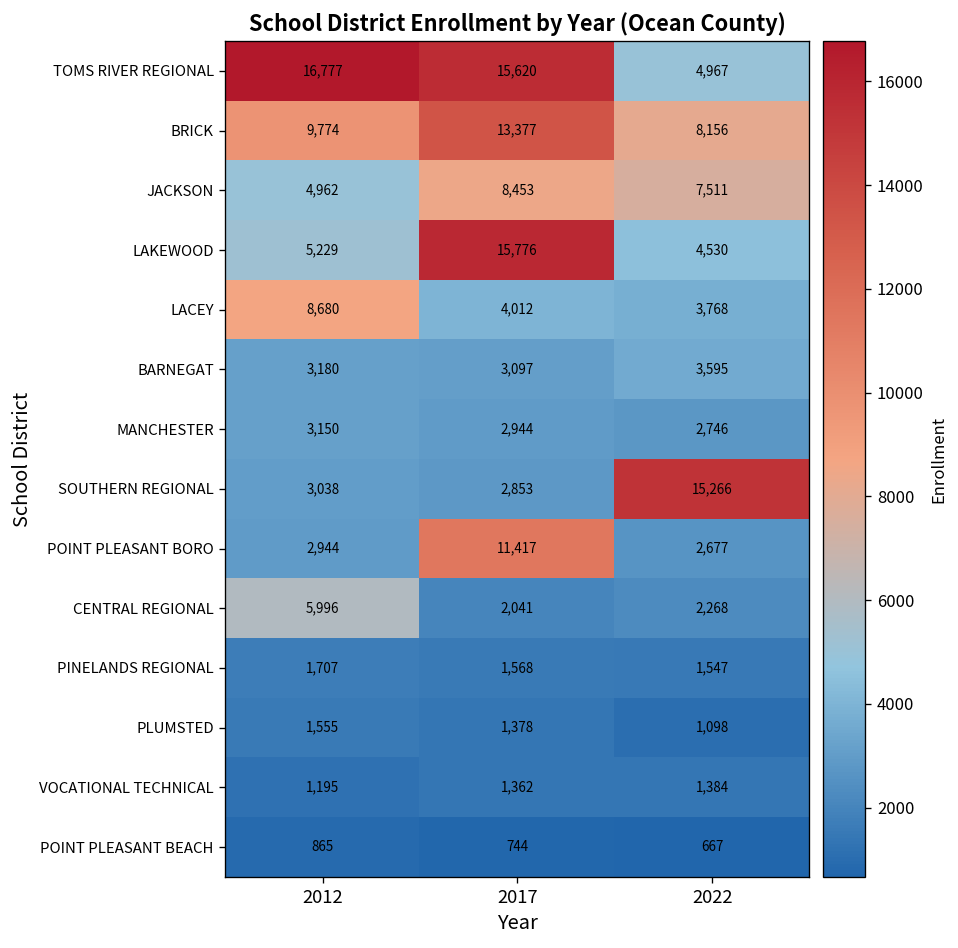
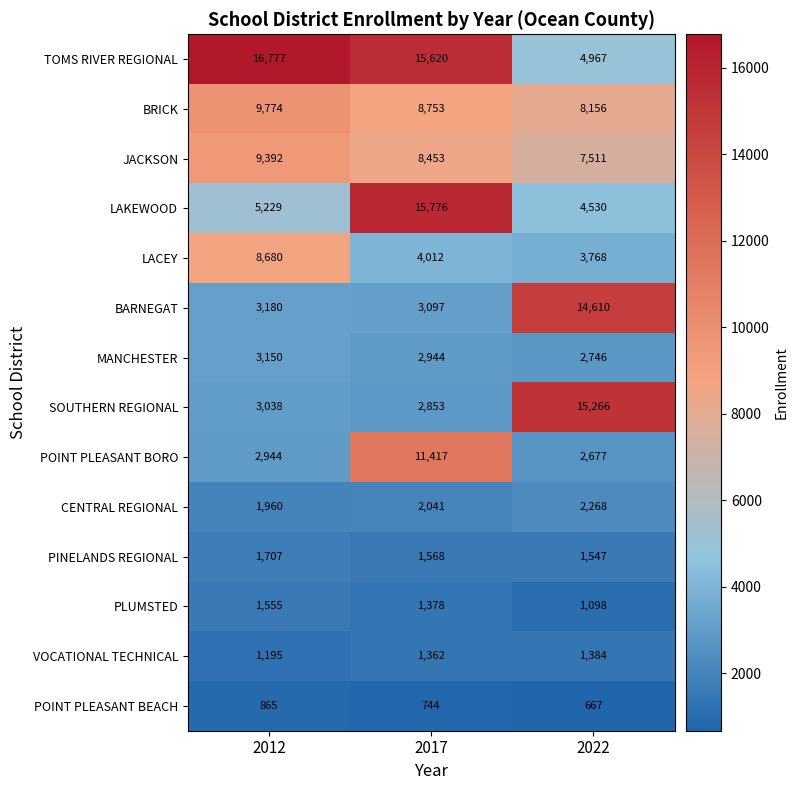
  {
    "TOMS RIVER REGIONAL": {
      "2012": "16,777",
      "2017": "15,620",
      "2022": "4,967"
    },
    "BRICK": {
      "2012": "9,774",
-     "2017": "13,377",
+     "2017": "8,753",
      "2022": "8,156"
    },
    "JACKSON": {
-     "2012": "4,962",
+     "2012": "9,392",
      "2017": "8,453",
      "2022": "7,511"
    },
    "LAKEWOOD": {
      "2012": "5,229",
      "2017": "15,776",
      "2022": "4,530"
    },
    "LACEY": {
      "2012": "8,680",
      "2017": "4,012",
      "2022": "3,768"
    },
    "BARNEGAT": {
      "2012": "3,180",
      "2017": "3,097",
-     "2022": "3,595"
+     "2022": "14,610"
    },
    "MANCHESTER": {
      "2012": "3,150",
      "2017": "2,944",
      "2022": "2,746"
    },
    "SOUTHERN REGIONAL": {
      "2012": "3,038",
      "2017": "2,853",
      "2022": "15,266"
    },
    "POINT PLEASANT BORO": {
      "2012": "2,944",
      "2017": "11,417",
      "2022": "2,677"
    },
    "CENTRAL REGIONAL": {
-     "2012": "5,996",
+     "2012": "1,960",
      "2017": "2,041",
      "2022": "2,268"
    },
    "PINELANDS REGIONAL": {
      "2012": "1,707",
      "2017": "1,568",
      "2022": "1,547"
    },
    "PLUMSTED": {
      "2012": "1,555",
      "2017": "1,378",
      "2022": "1,098"
    },
    "VOCATIONAL TECHNICAL": {
      "2012": "1,195",
      "2017": "1,362",
      "2022": "1,384"
    },
    "POINT PLEASANT BEACH": {
      "2012": "865",
      "2017": "744",
      "2022": "667"
    }
  }
